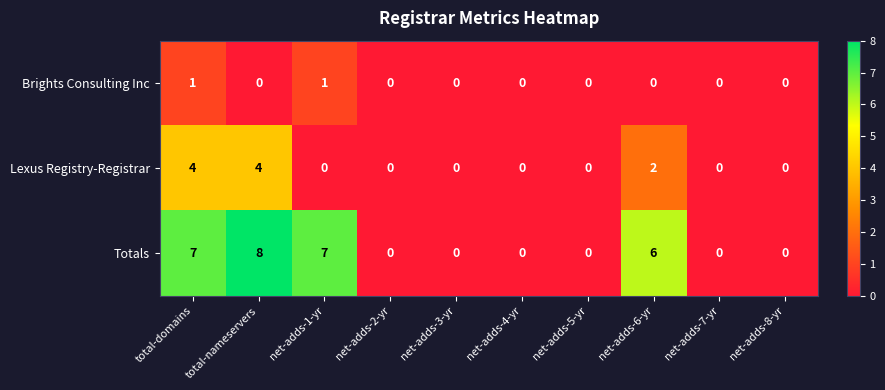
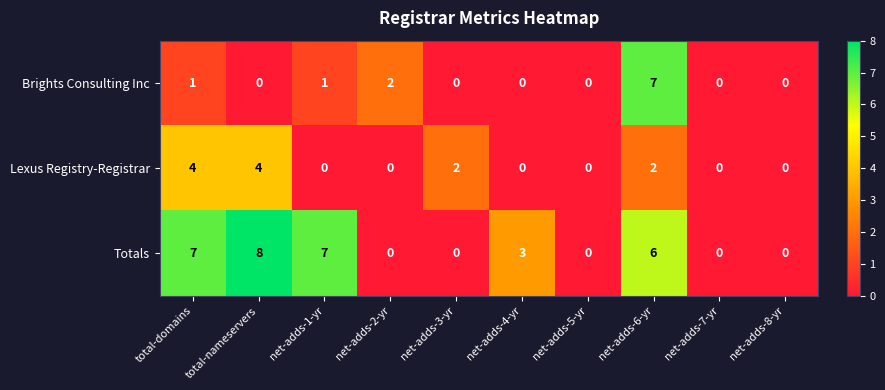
  {
    "Brights Consulting Inc": {
      "total-domains": 1,
      "total-nameservers": 0,
      "net-adds-1-yr": 1,
-     "net-adds-2-yr": 0,
+     "net-adds-2-yr": 2,
      "net-adds-3-yr": 0,
      "net-adds-4-yr": 0,
      "net-adds-5-yr": 0,
-     "net-adds-6-yr": 0,
+     "net-adds-6-yr": 7,
      "net-adds-7-yr": 0,
      "net-adds-8-yr": 0
    },
    "Lexus Registry-Registrar": {
      "total-domains": 4,
      "total-nameservers": 4,
      "net-adds-1-yr": 0,
      "net-adds-2-yr": 0,
-     "net-adds-3-yr": 0,
+     "net-adds-3-yr": 2,
      "net-adds-4-yr": 0,
      "net-adds-5-yr": 0,
      "net-adds-6-yr": 2,
      "net-adds-7-yr": 0,
      "net-adds-8-yr": 0
    },
    "Totals": {
      "total-domains": 7,
      "total-nameservers": 8,
      "net-adds-1-yr": 7,
      "net-adds-2-yr": 0,
      "net-adds-3-yr": 0,
-     "net-adds-4-yr": 0,
+     "net-adds-4-yr": 3,
      "net-adds-5-yr": 0,
      "net-adds-6-yr": 6,
      "net-adds-7-yr": 0,
      "net-adds-8-yr": 0
    }
  }
